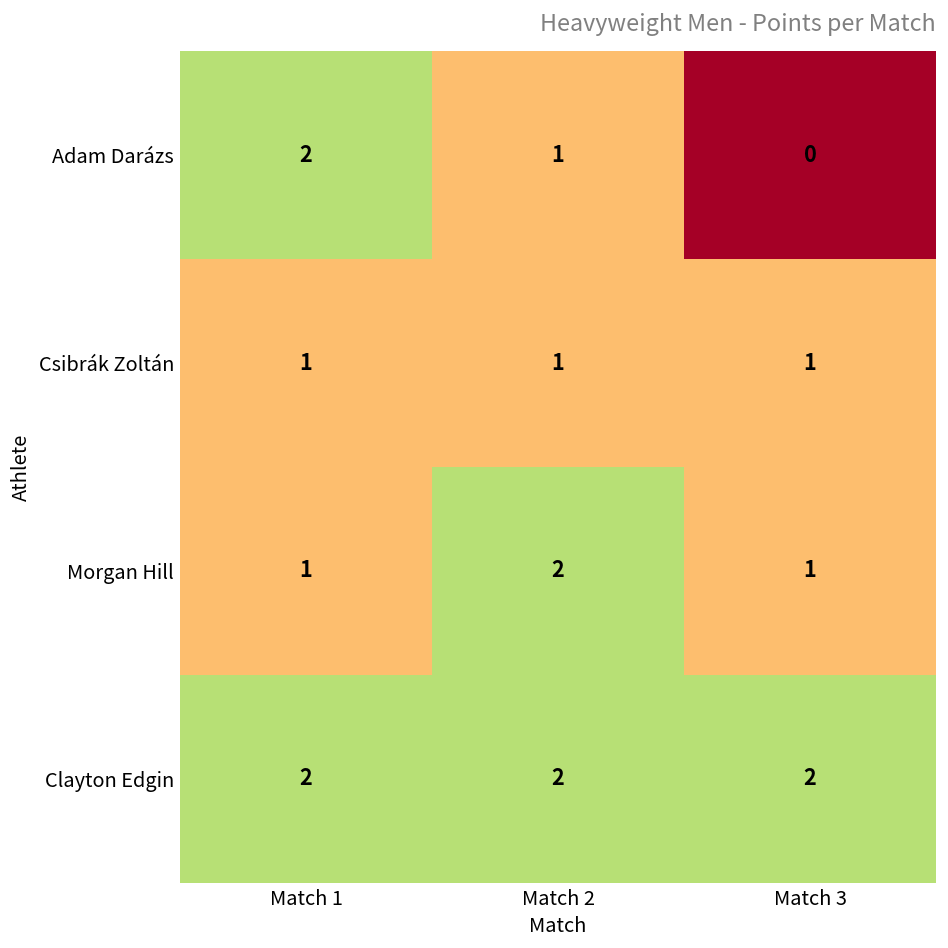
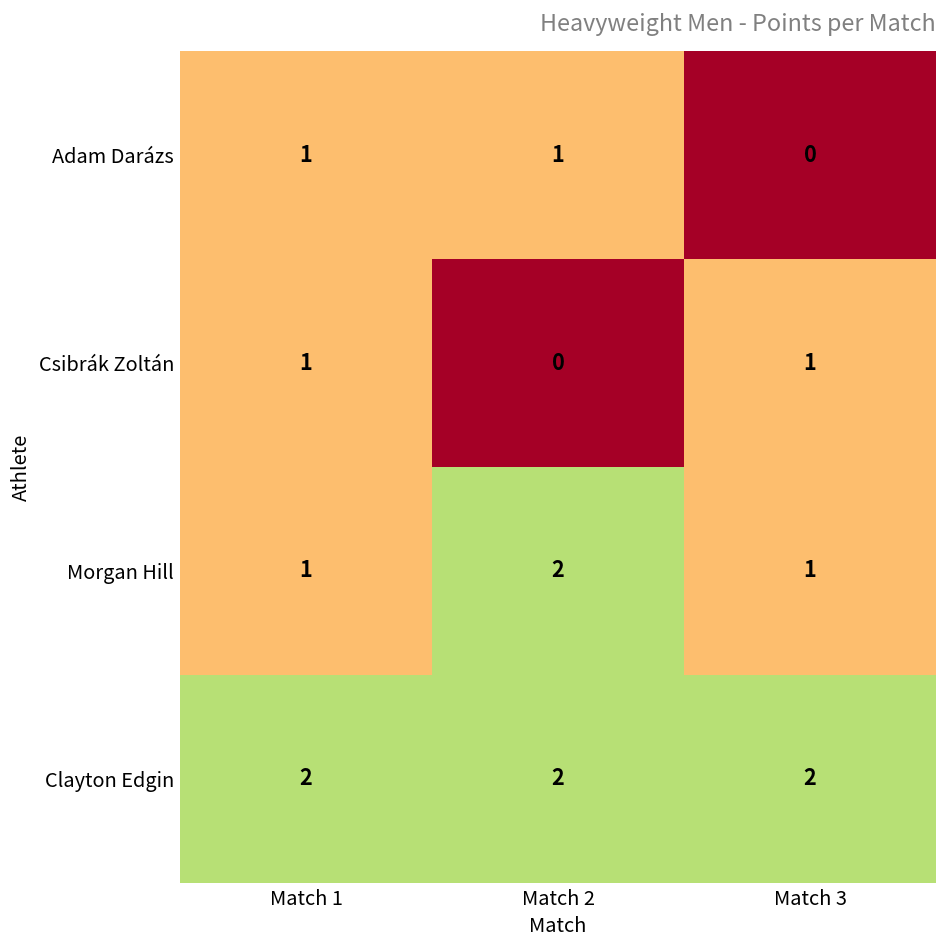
  {
    "Adam Darázs": {
-     "Match 1": 2,
+     "Match 1": 1,
      "Match 2": 1,
      "Match 3": 0
    },
    "Csibrák Zoltán": {
      "Match 1": 1,
-     "Match 2": 1,
+     "Match 2": 0,
      "Match 3": 1
    },
    "Morgan Hill": {
      "Match 1": 1,
      "Match 2": 2,
      "Match 3": 1
    },
    "Clayton Edgin": {
      "Match 1": 2,
      "Match 2": 2,
      "Match 3": 2
    }
  }
